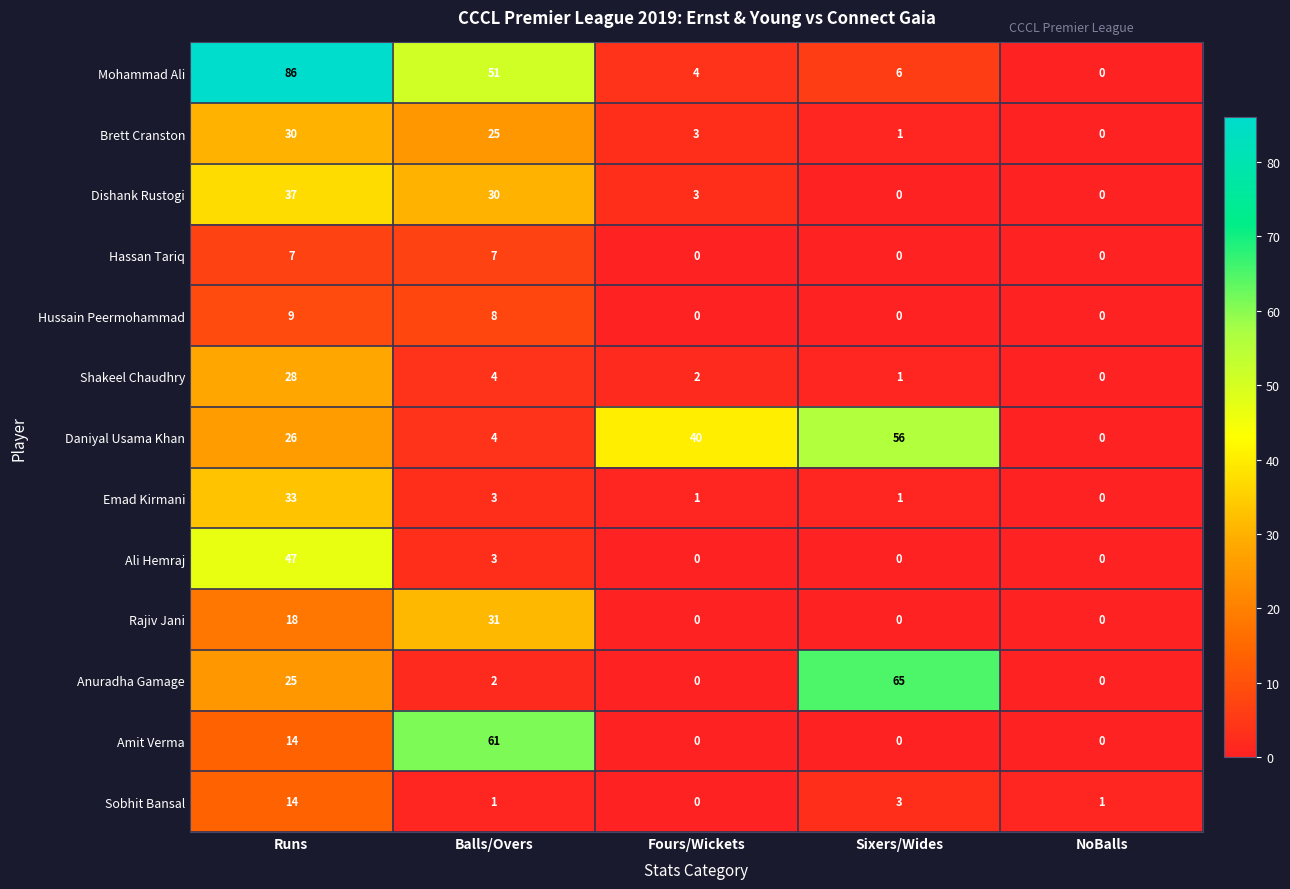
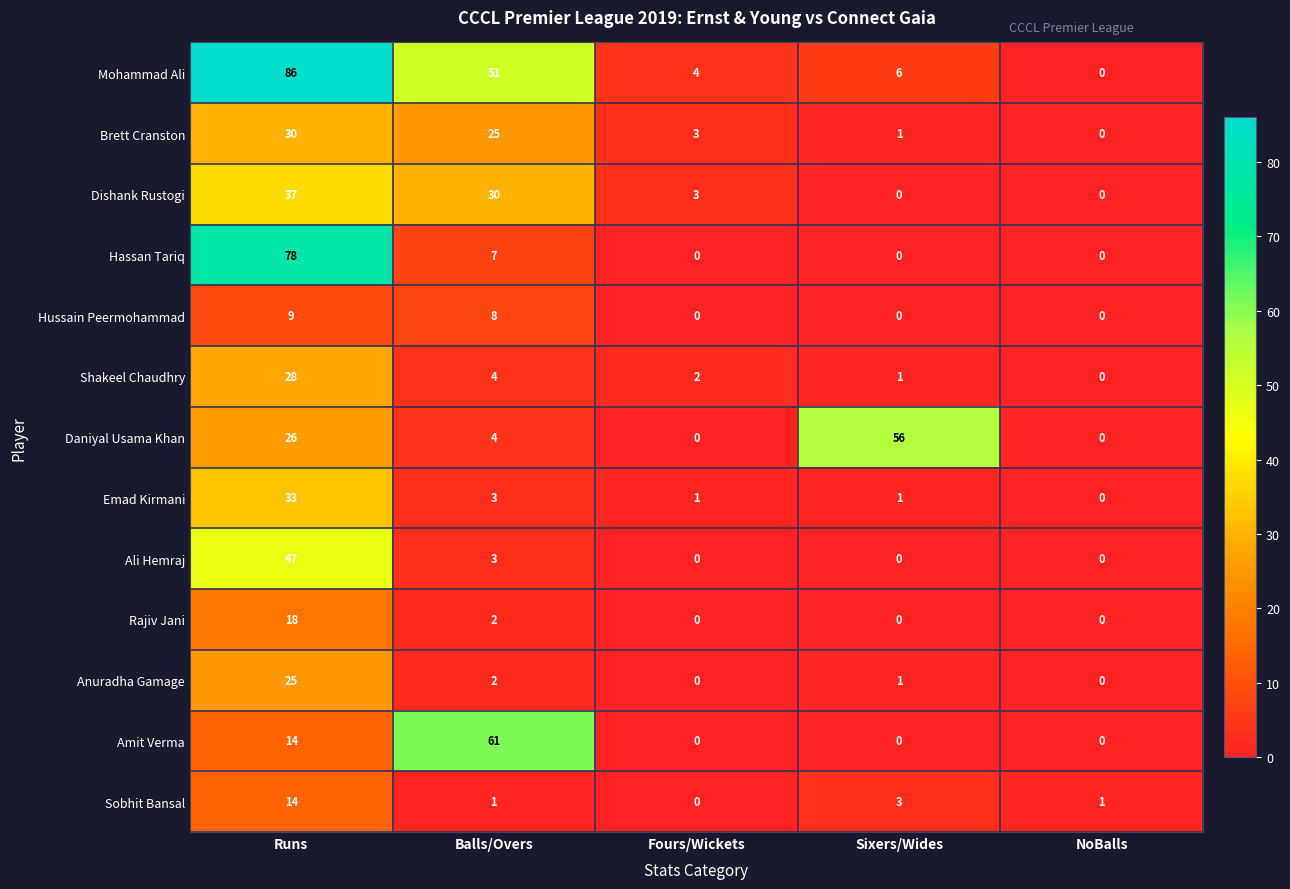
  {
    "Mohammad Ali": {
      "Runs": 86,
      "Balls/Overs": 51,
      "Fours/Wickets": 4,
      "Sixers/Wides": 6,
      "NoBalls": 0
    },
    "Brett Cranston": {
      "Runs": 30,
      "Balls/Overs": 25,
      "Fours/Wickets": 3,
      "Sixers/Wides": 1,
      "NoBalls": 0
    },
    "Dishank Rustogi": {
      "Runs": 37,
      "Balls/Overs": 30,
      "Fours/Wickets": 3,
      "Sixers/Wides": 0,
      "NoBalls": 0
    },
    "Hassan Tariq": {
-     "Runs": 7,
+     "Runs": 78,
      "Balls/Overs": 7,
      "Fours/Wickets": 0,
      "Sixers/Wides": 0,
      "NoBalls": 0
    },
    "Hussain Peermohammad": {
      "Runs": 9,
      "Balls/Overs": 8,
      "Fours/Wickets": 0,
      "Sixers/Wides": 0,
      "NoBalls": 0
    },
    "Shakeel Chaudhry": {
      "Runs": 28,
      "Balls/Overs": 4,
      "Fours/Wickets": 2,
      "Sixers/Wides": 1,
      "NoBalls": 0
    },
    "Daniyal Usama Khan": {
      "Runs": 26,
      "Balls/Overs": 4,
-     "Fours/Wickets": 40,
+     "Fours/Wickets": 0,
      "Sixers/Wides": 56,
      "NoBalls": 0
    },
    "Emad Kirmani": {
      "Runs": 33,
      "Balls/Overs": 3,
      "Fours/Wickets": 1,
      "Sixers/Wides": 1,
      "NoBalls": 0
    },
    "Ali Hemraj": {
      "Runs": 47,
      "Balls/Overs": 3,
      "Fours/Wickets": 0,
      "Sixers/Wides": 0,
      "NoBalls": 0
    },
    "Rajiv Jani": {
      "Runs": 18,
-     "Balls/Overs": 31,
+     "Balls/Overs": 2,
      "Fours/Wickets": 0,
      "Sixers/Wides": 0,
      "NoBalls": 0
    },
    "Anuradha Gamage": {
      "Runs": 25,
      "Balls/Overs": 2,
      "Fours/Wickets": 0,
-     "Sixers/Wides": 65,
+     "Sixers/Wides": 1,
      "NoBalls": 0
    },
    "Amit Verma": {
      "Runs": 14,
      "Balls/Overs": 61,
      "Fours/Wickets": 0,
      "Sixers/Wides": 0,
      "NoBalls": 0
    },
    "Sobhit Bansal": {
      "Runs": 14,
      "Balls/Overs": 1,
      "Fours/Wickets": 0,
      "Sixers/Wides": 3,
      "NoBalls": 1
    }
  }
